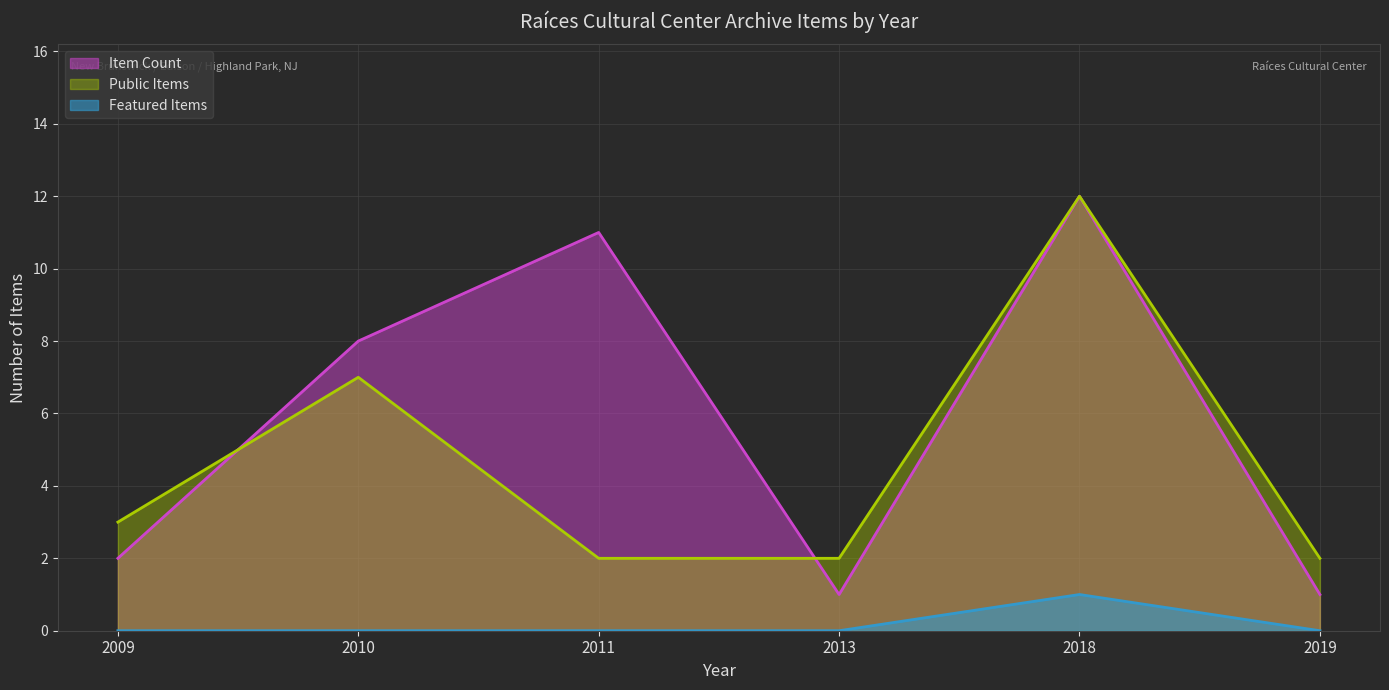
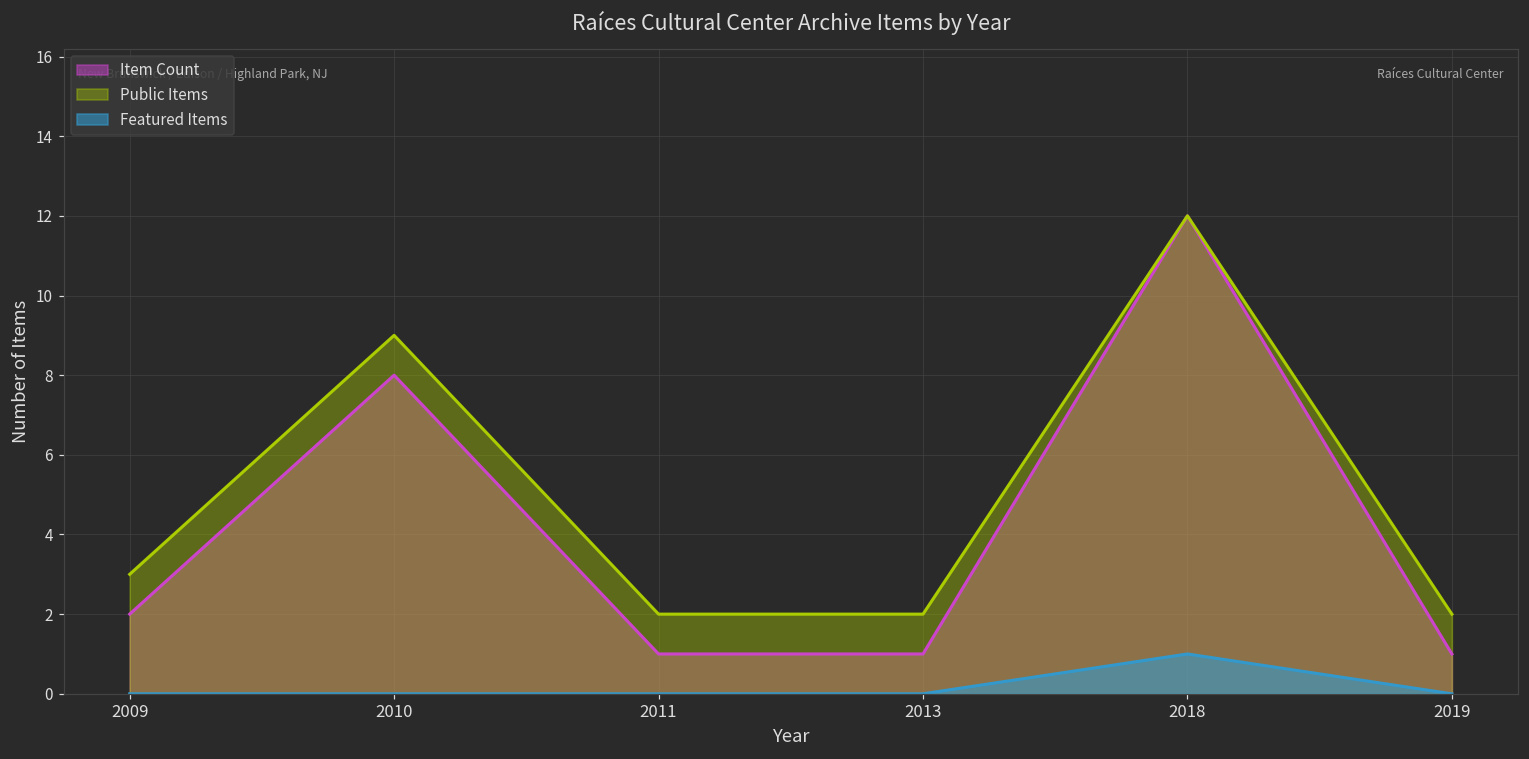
  {
    "Item Count": {
      "2009": 2,
      "2010": 8,
-     "2011": 11,
+     "2011": 1,
      "2013": 1,
      "2019": 1
    },
    "Public Items": {
      "2009": 3,
-     "2010": 7,
+     "2010": 9,
      "2011": 2,
      "2013": 2,
      "2019": 2
    },
    "Featured Items": {
      "2009": 0,
      "2010": 0,
      "2011": 0,
      "2013": 0,
      "2018": 1,
      "2019": 0
    }
  }
